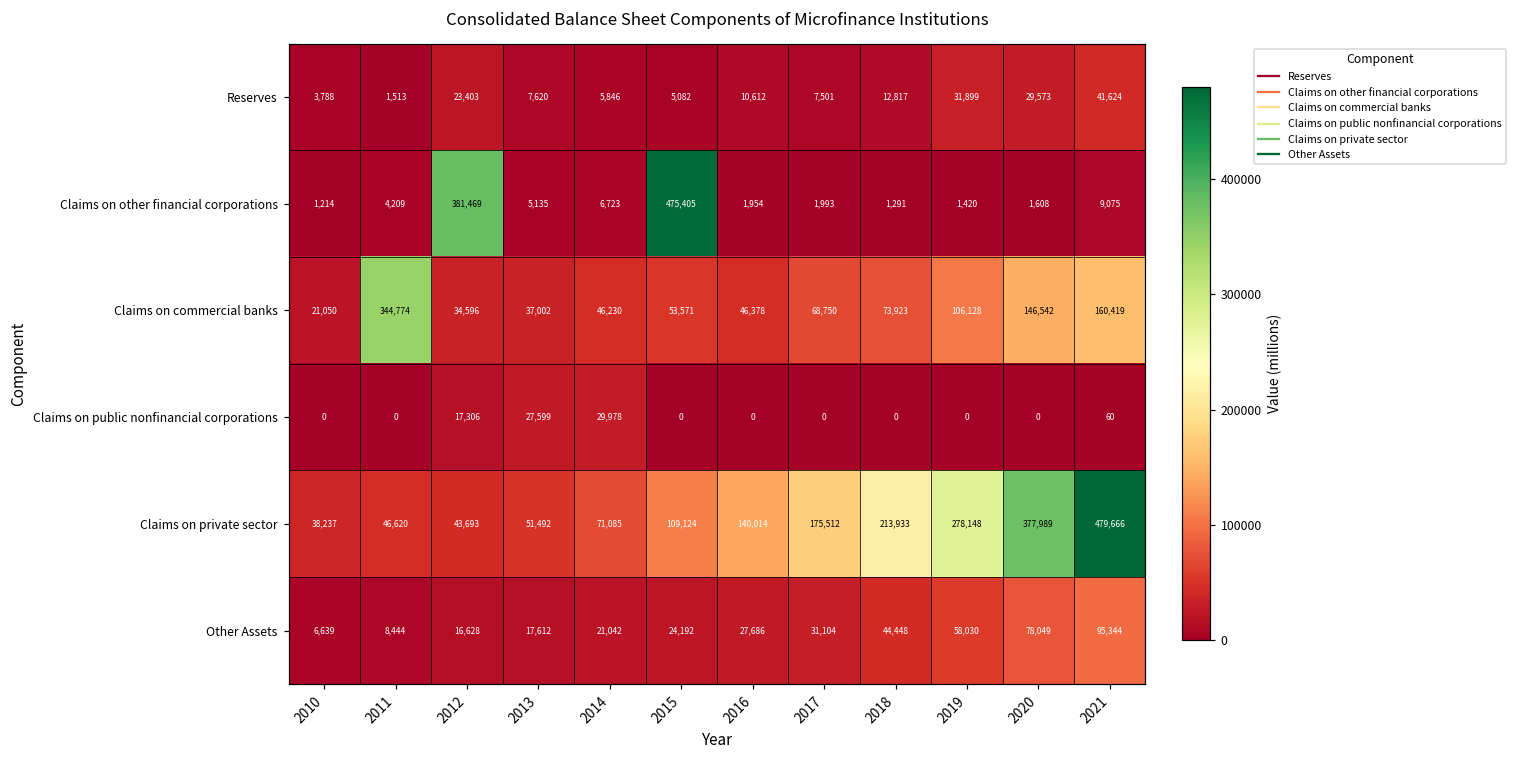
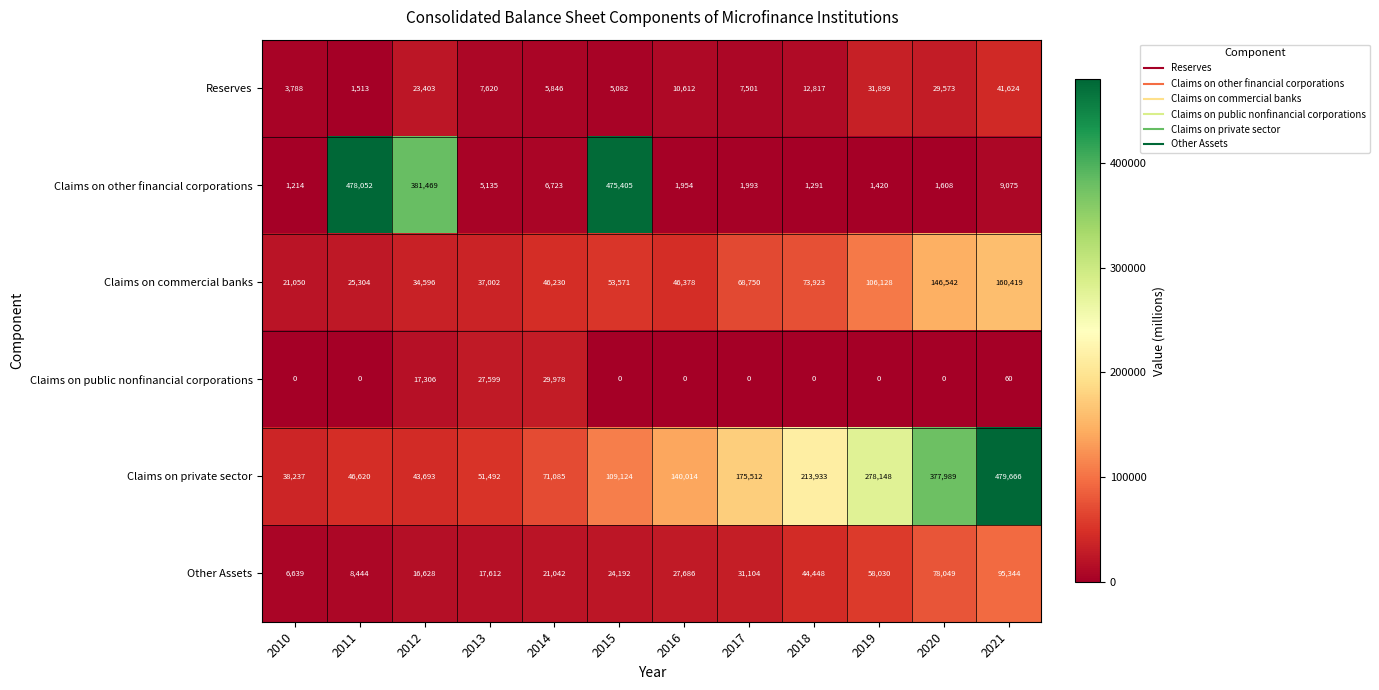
  {
    "Reserves": {
      "2010": "3,788",
      "2011": "1,513",
      "2012": "23,403",
      "2013": "7,620",
      "2014": "5,846",
      "2015": "5,082",
      "2016": "10,612",
      "2017": "7,501",
      "2018": "12,817",
      "2019": "31,899",
      "2020": "29,573",
      "2021": "41,624"
    },
    "Claims on other financial corporations": {
      "2010": "1,214",
-     "2011": "4,209",
+     "2011": "478,052",
      "2012": "381,469",
      "2013": "5,135",
      "2014": "6,723",
      "2015": "475,405",
      "2016": "1,954",
      "2017": "1,993",
      "2018": "1,291",
      "2019": "1,420",
      "2020": "1,608",
      "2021": "9,075"
    },
    "Claims on commercial banks": {
      "2010": "21,050",
-     "2011": "344,774",
+     "2011": "25,304",
      "2012": "34,596",
      "2013": "37,002",
      "2014": "46,230",
      "2015": "53,571",
      "2016": "46,378",
      "2017": "68,750",
      "2018": "73,923",
      "2019": "106,128",
      "2020": "146,542",
      "2021": "160,419"
    },
    "Claims on public nonfinancial corporations": {
      "2010": "0",
      "2011": "0",
      "2012": "17,306",
      "2013": "27,599",
      "2014": "29,978",
      "2015": "0",
      "2016": "0",
      "2017": "0",
      "2018": "0",
      "2019": "0",
      "2020": "0",
      "2021": "60"
    },
    "Claims on private sector": {
      "2010": "38,237",
      "2011": "46,620",
      "2012": "43,693",
      "2013": "51,492",
      "2014": "71,085",
      "2015": "109,124",
      "2016": "140,014",
      "2017": "175,512",
      "2018": "213,933",
      "2019": "278,148",
      "2020": "377,989",
      "2021": "479,666"
    },
    "Other Assets": {
      "2010": "6,639",
      "2011": "8,444",
      "2012": "16,628",
      "2013": "17,612",
      "2014": "21,042",
      "2015": "24,192",
      "2016": "27,686",
      "2017": "31,104",
      "2018": "44,448",
      "2019": "58,030",
      "2020": "78,049",
      "2021": "95,344"
    }
  }
